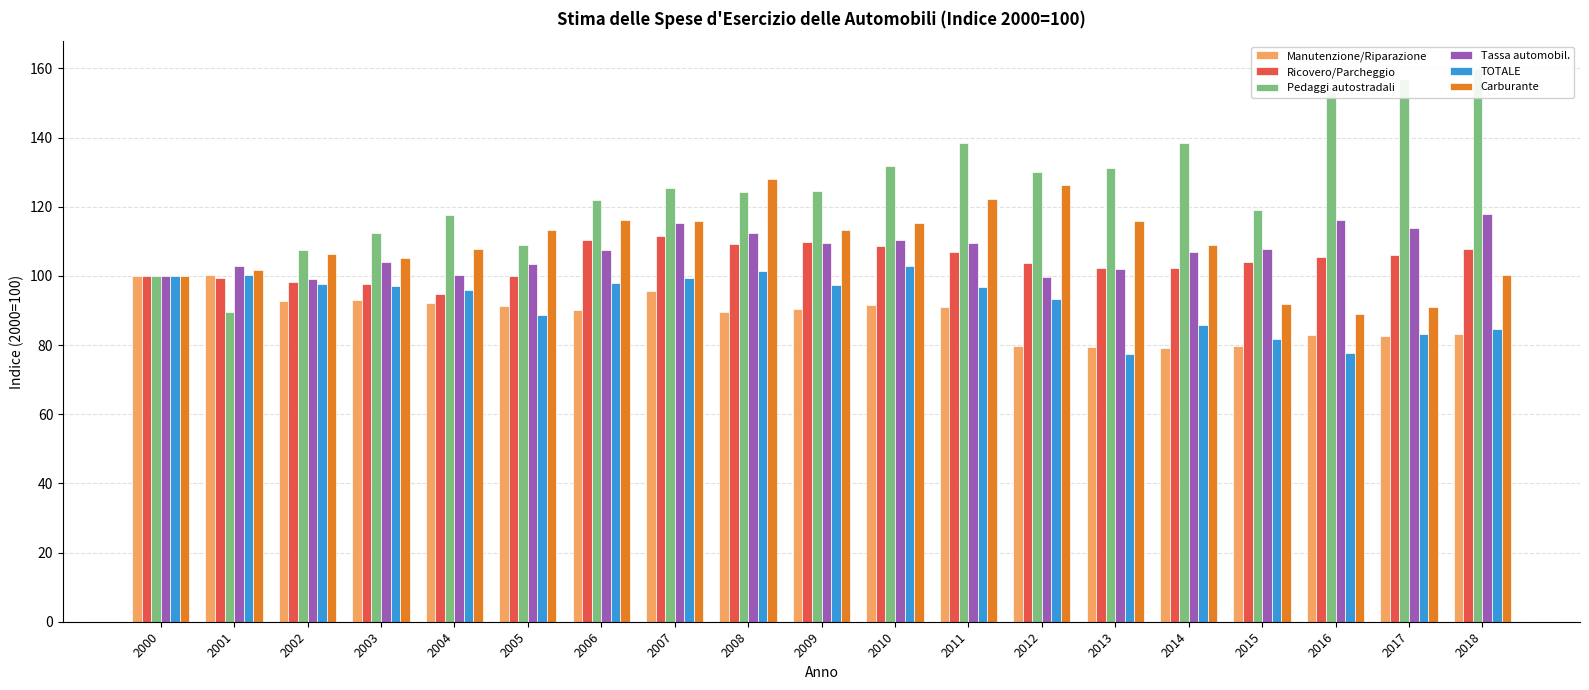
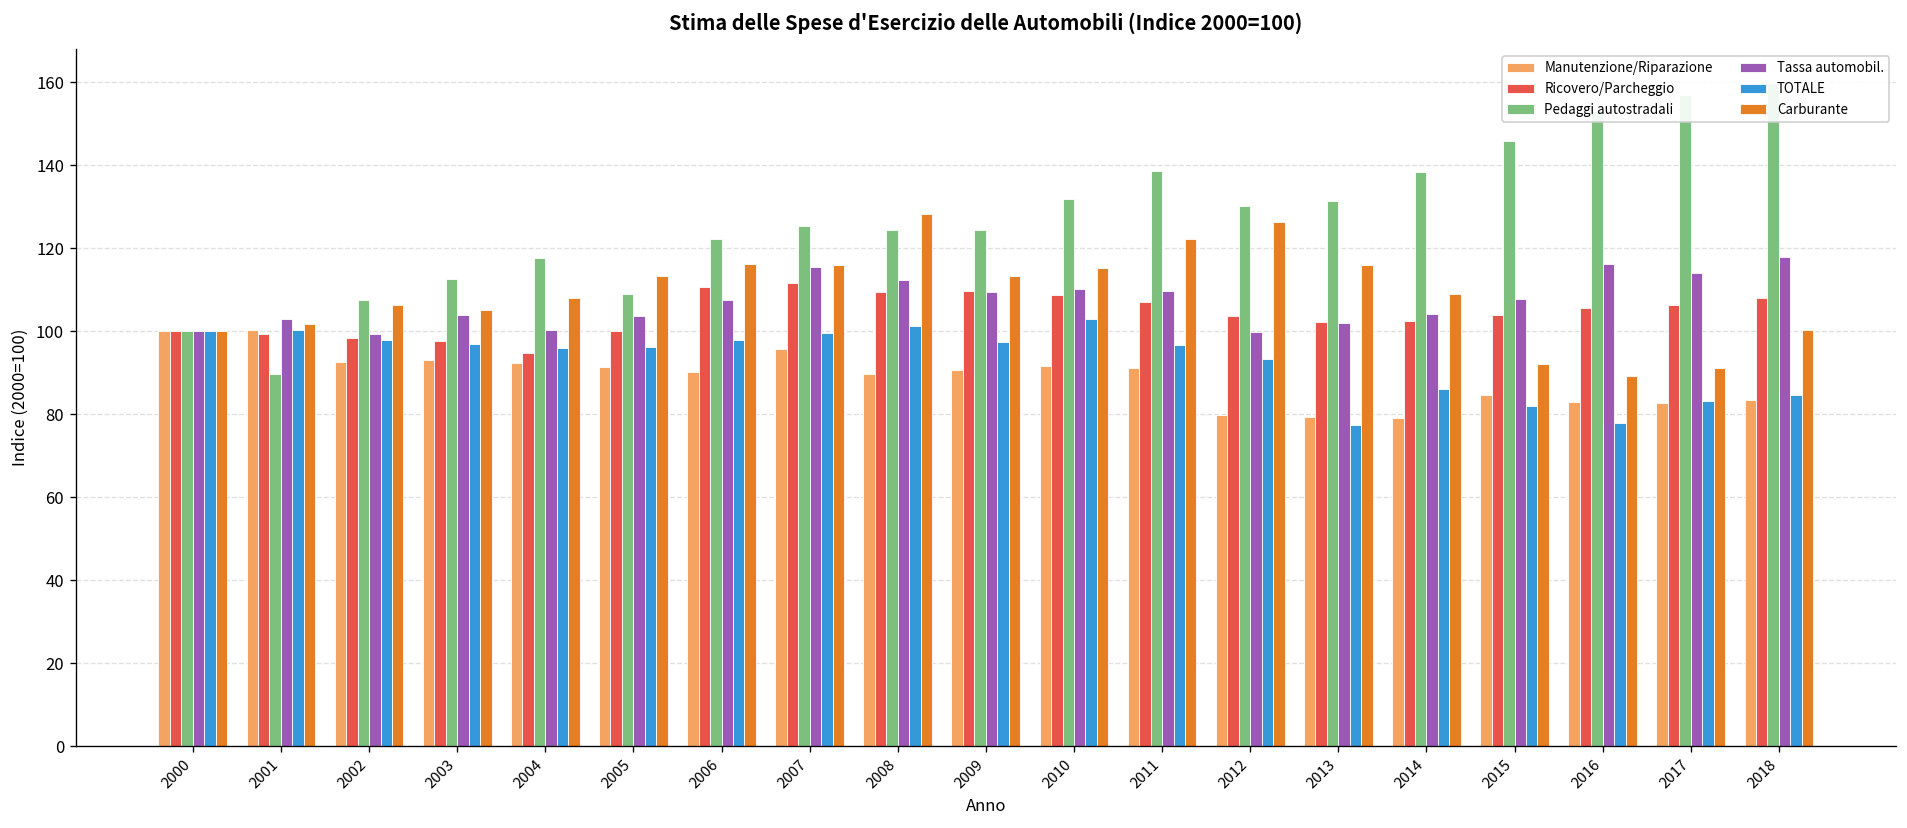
  {
    "Manutenzione/Riparazione": {
      "2000": 100,
      "2001": 100,
      "2002": 93,
      "2003": 93,
      "2004": 92,
      "2005": 91,
      "2006": 90,
      "2007": 96,
      "2008": 90,
      "2009": 91,
      "2010": 92,
      "2011": 91,
      "2012": 80,
      "2013": 79,
      "2014": 79,
-     "2015": 80,
+     "2015": 85,
      "2016": 83,
      "2017": 83,
      "2018": 83
    },
    "Pedaggi autostradali": {
      "2000": 100,
      "2001": 90,
      "2002": 107,
      "2003": 112,
      "2004": 118,
      "2005": 109,
      "2006": 122,
      "2007": 125,
      "2008": 124,
      "2009": 124,
      "2010": 132,
      "2011": 138,
      "2012": 130,
      "2013": 131,
      "2014": 138,
-     "2015": 119
+     "2015": 146
    },
    "Tassa automobil.": {
      "2000": 100,
      "2001": 103,
      "2002": 99,
      "2003": 104,
      "2004": 100,
      "2005": 104,
      "2006": 107,
      "2007": 115,
      "2008": 112,
      "2009": 109,
      "2010": 110,
      "2011": 110,
      "2012": 100,
      "2013": 102,
-     "2014": 107,
+     "2014": 104,
      "2015": 108,
      "2016": 116,
      "2017": 114,
      "2018": 118
    },
    "TOTALE": {
      "2000": 100,
      "2001": 100,
      "2002": 98,
      "2003": 97,
      "2004": 96,
-     "2005": 89,
+     "2005": 96,
      "2006": 98,
      "2007": 99,
      "2008": 101,
      "2009": 97,
      "2010": 103,
      "2011": 97,
      "2012": 93,
      "2013": 77,
      "2014": 86,
      "2015": 82,
      "2016": 78,
      "2017": 83,
      "2018": 85
    }
  }
